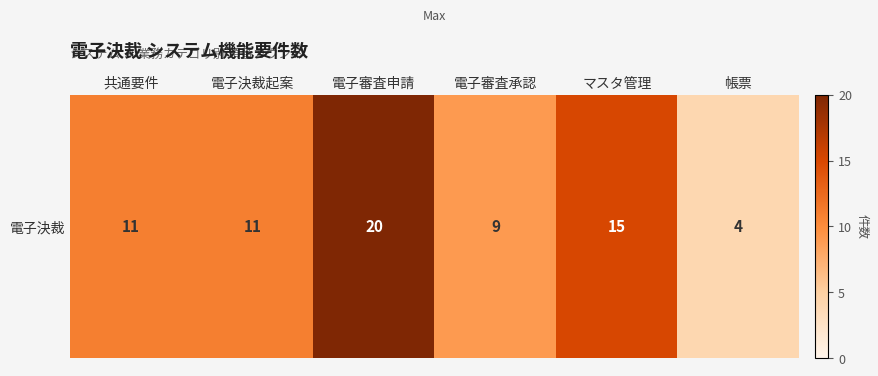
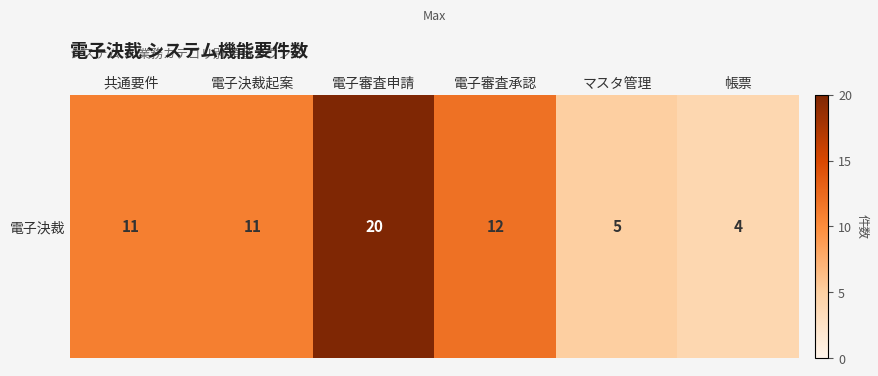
  {
    "電子決裁": {
      "共通要件": 11,
      "電子決裁起案": 11,
      "電子審査申請": 20,
-     "電子審査承認": 9,
-     "マスタ管理": 15,
+     "電子審査承認": 12,
+     "マスタ管理": 5,
      "帳票": 4
    }
  }
